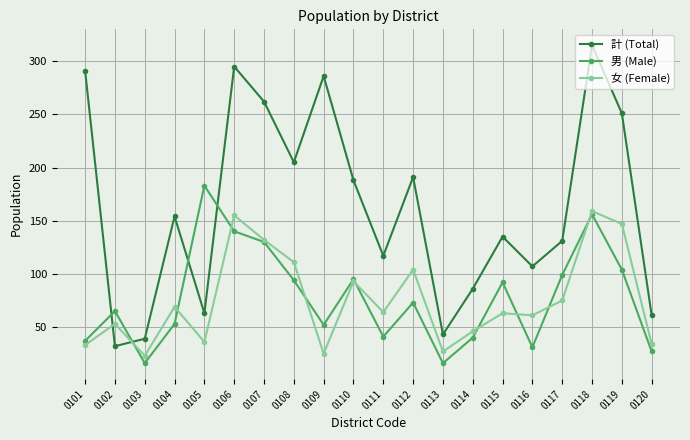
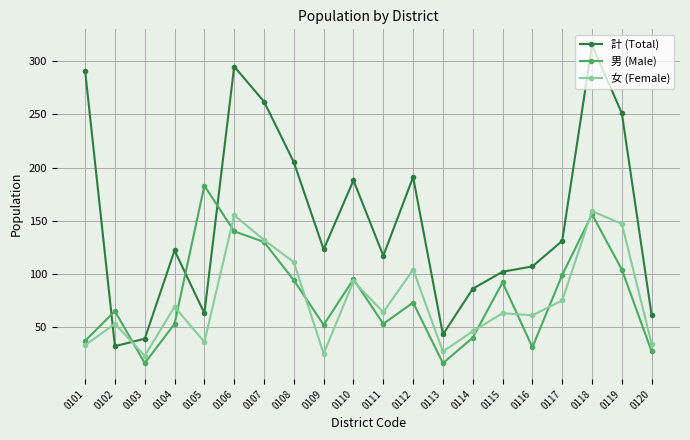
  {
    "計 (Total)": {
      "0101": 291,
      "0102": 32,
      "0103": 39,
-     "0104": 154,
+     "0104": 122,
      "0105": 63,
      "0106": 295,
      "0107": 262,
      "0108": 205,
-     "0109": 286,
+     "0109": 123,
      "0110": 188,
      "0111": 117,
      "0112": 191,
      "0113": 43,
      "0114": 86,
-     "0115": 135,
+     "0115": 102,
      "0116": 107,
      "0117": 131,
      "0119": 251,
      "0120": 61
    },
    "男 (Male)": {
      "0101": 37,
      "0102": 65,
      "0103": 16,
      "0104": 53,
      "0105": 183,
      "0106": 140,
      "0108": 94,
      "0109": 52,
-     "0111": 41,
+     "0111": 53,
      "0112": 73,
      "0113": 16,
      "0114": 40,
      "0115": 92,
      "0116": 31,
      "0117": 99,
      "0118": 156,
      "0119": 104,
      "0120": 27
    },
    "女 (Female)": {
      "0101": 33,
      "0102": 53,
      "0103": 23,
      "0104": 69,
      "0105": 36,
      "0106": 155,
      "0108": 111,
      "0109": 25,
      "0111": 64,
      "0112": 104,
      "0113": 27,
      "0114": 46,
      "0115": 63,
      "0116": 61,
      "0117": 75,
      "0118": 159,
      "0119": 147,
      "0120": 34
    }
  }
